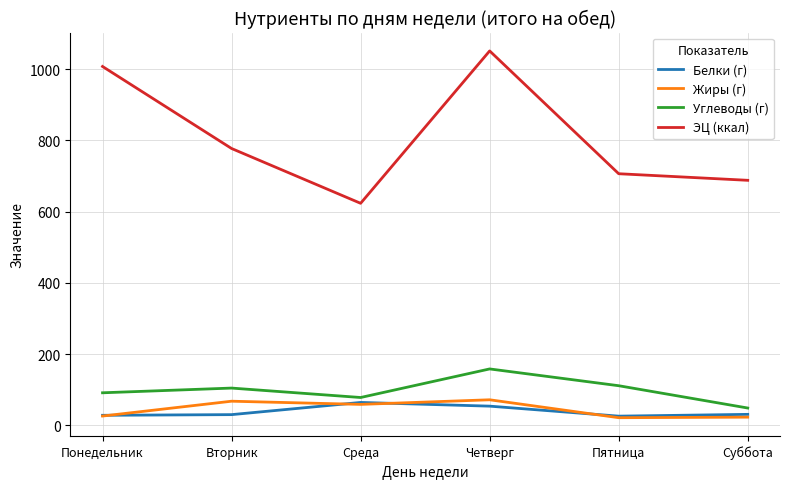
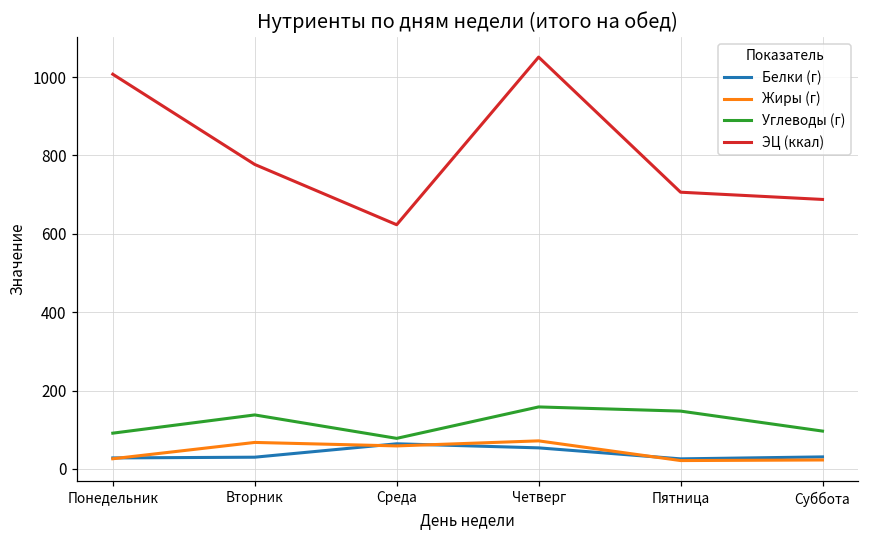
  {
    "Белки (г)": {
      "Вторник": 30,
      "Четверг": 50,
      "Суббота": 30
    },
    "Жиры (г)": {
      "Вторник": 70,
      "Четверг": 70,
      "Суббота": 20
    },
    "Углеводы (г)": {
      "Понедельник": 90,
-     "Вторник": 100,
+     "Вторник": 140,
      "Среда": 80,
      "Четверг": 160,
-     "Пятница": 110,
-     "Суббота": 50
+     "Пятница": 150,
+     "Суббота": 100
    },
    "ЭЦ (ккал)": {
      "Понедельник": 1010,
      "Вторник": 780,
      "Среда": 620,
      "Четверг": 1050,
      "Пятница": 710,
      "Суббота": 690
    }
  }
